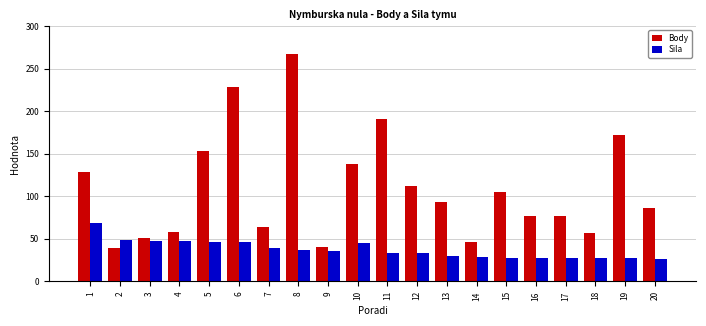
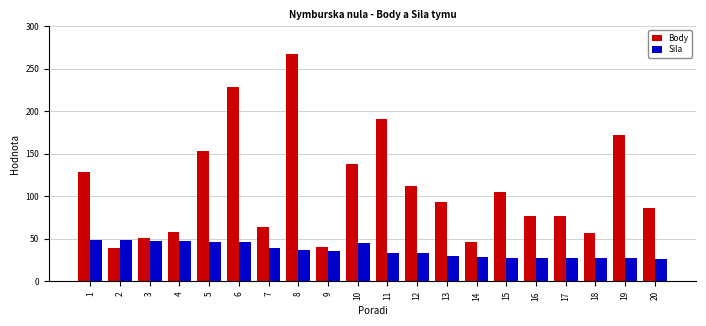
  {
    "Body": {
      "1": 130,
      "2": 40,
      "3": 50,
      "4": 60,
      "5": 150,
      "6": 230,
      "7": 60,
      "8": 270,
      "9": 40,
      "10": 140,
      "11": 190,
      "12": 110,
      "13": 90,
      "14": 50,
      "15": 100,
      "16": 80,
      "17": 80,
      "18": 60,
      "19": 170,
      "20": 90
    },
    "Sila": {
-     "1": 70,
+     "1": 50,
      "2": 50,
      "3": 50,
      "4": 50,
      "5": 50,
      "6": 50,
      "7": 40,
      "8": 40,
      "9": 40,
      "10": 50,
      "11": 30,
      "12": 30,
      "13": 30,
      "14": 30,
      "15": 30,
      "16": 30,
      "17": 30,
      "18": 30,
      "19": 30,
      "20": 30
    }
  }
